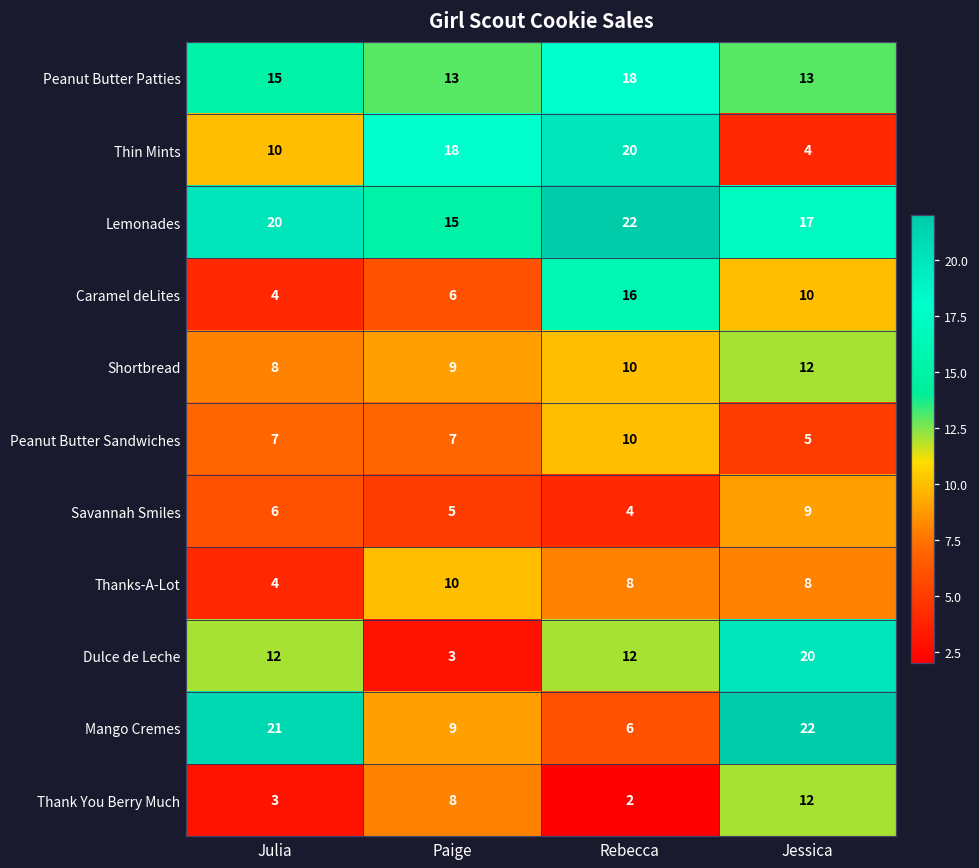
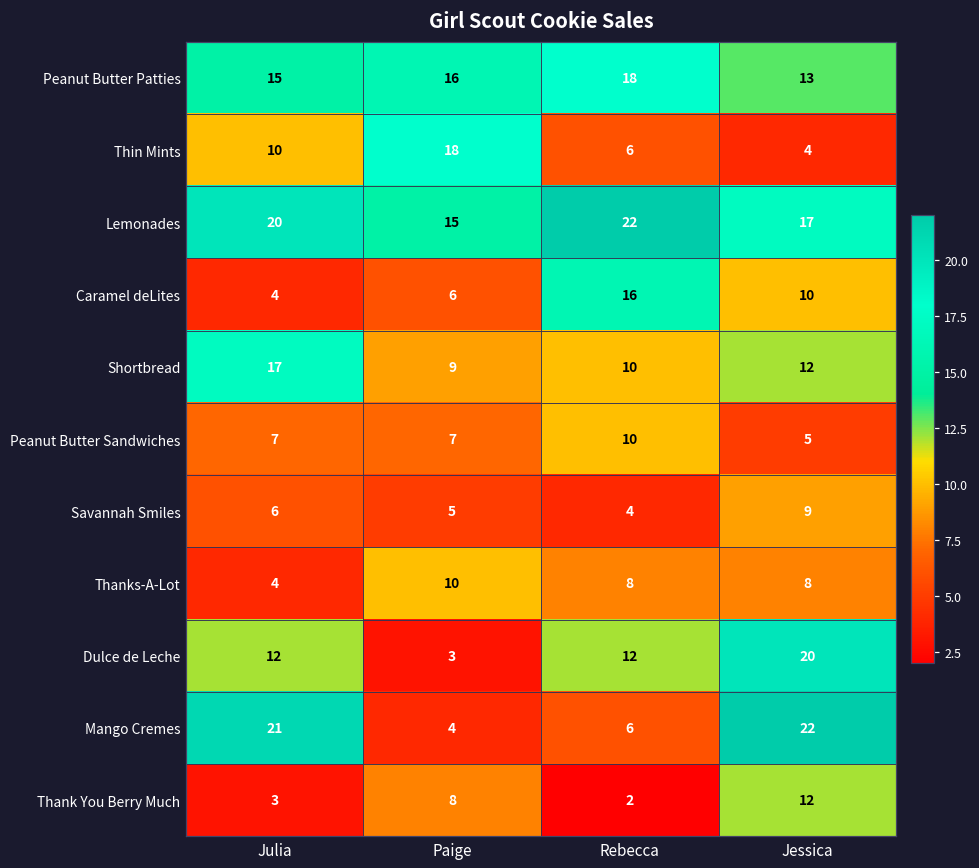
  {
    "Peanut Butter Patties": {
      "Julia": 15,
-     "Paige": 13,
+     "Paige": 16,
      "Rebecca": 18,
      "Jessica": 13
    },
    "Thin Mints": {
      "Julia": 10,
      "Paige": 18,
-     "Rebecca": 20,
+     "Rebecca": 6,
      "Jessica": 4
    },
    "Lemonades": {
      "Julia": 20,
      "Paige": 15,
      "Rebecca": 22,
      "Jessica": 17
    },
    "Caramel deLites": {
      "Julia": 4,
      "Paige": 6,
      "Rebecca": 16,
      "Jessica": 10
    },
    "Shortbread": {
-     "Julia": 8,
+     "Julia": 17,
      "Paige": 9,
      "Rebecca": 10,
      "Jessica": 12
    },
    "Peanut Butter Sandwiches": {
      "Julia": 7,
      "Paige": 7,
      "Rebecca": 10,
      "Jessica": 5
    },
    "Savannah Smiles": {
      "Julia": 6,
      "Paige": 5,
      "Rebecca": 4,
      "Jessica": 9
    },
    "Thanks-A-Lot": {
      "Julia": 4,
      "Paige": 10,
      "Rebecca": 8,
      "Jessica": 8
    },
    "Dulce de Leche": {
      "Julia": 12,
      "Paige": 3,
      "Rebecca": 12,
      "Jessica": 20
    },
    "Mango Cremes": {
      "Julia": 21,
-     "Paige": 9,
+     "Paige": 4,
      "Rebecca": 6,
      "Jessica": 22
    },
    "Thank You Berry Much": {
      "Julia": 3,
      "Paige": 8,
      "Rebecca": 2,
      "Jessica": 12
    }
  }
